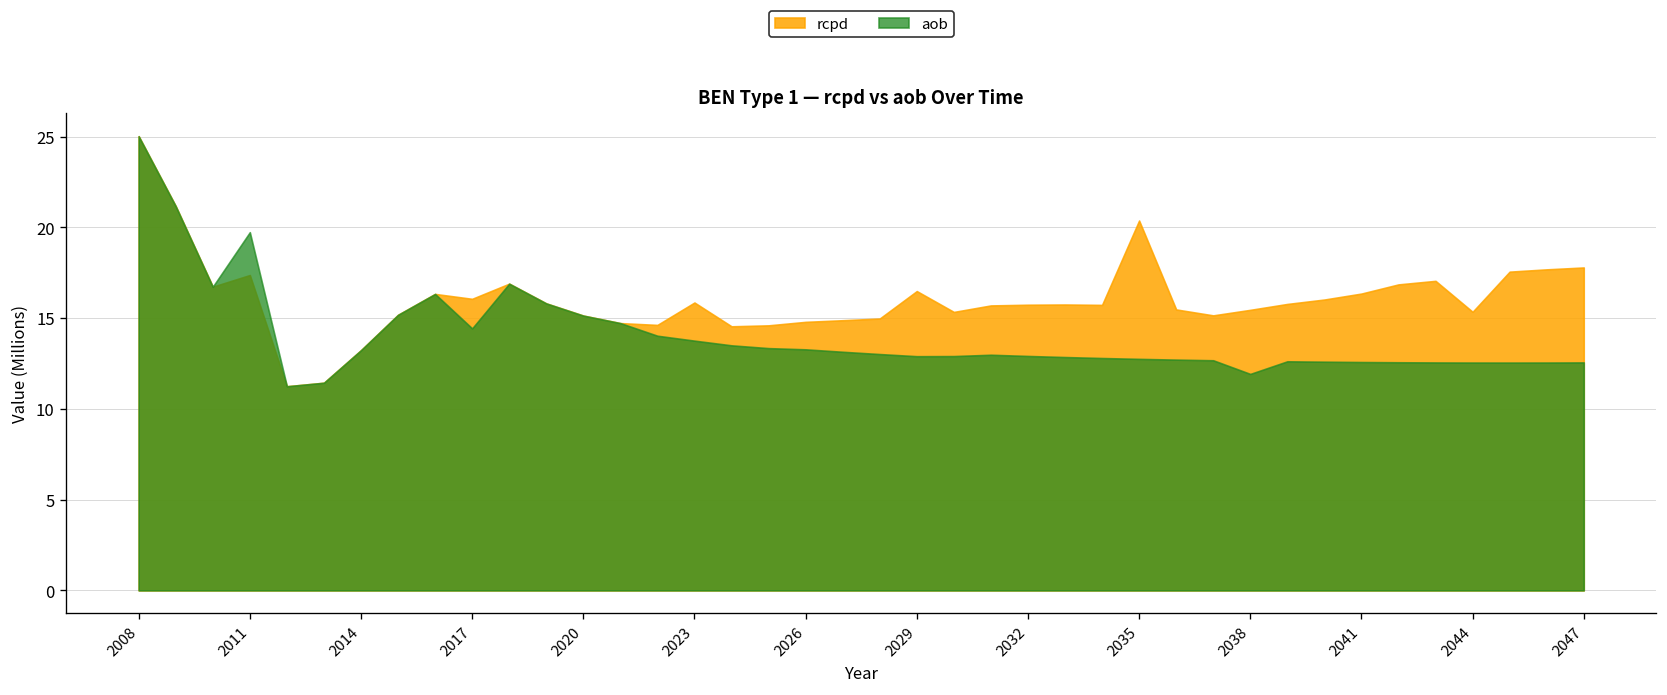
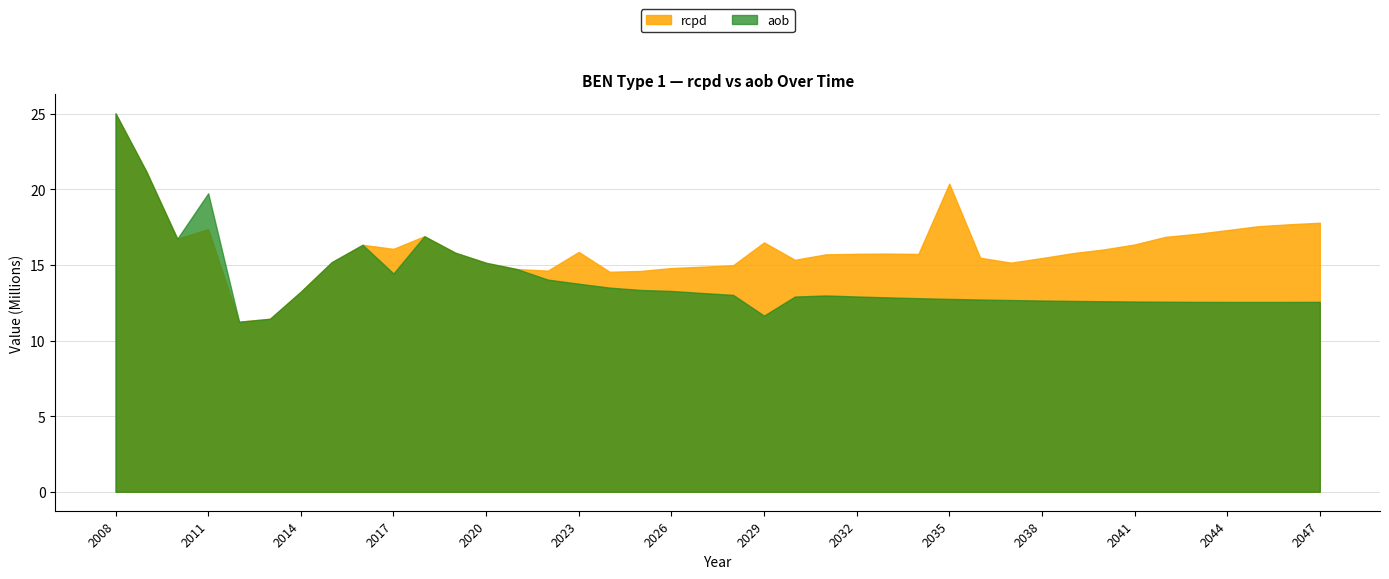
  {
    "rcpd": {
      "2011": 17.4,
      "2017": 16.1,
      "2023": 15.9,
      "2026": 14.8,
      "2029": 16.5,
      "2032": 15.7,
      "2035": 20.4,
      "2038": 15.5,
      "2041": 16.3,
-     "2044": 15.3,
+     "2044": 17.3,
      "2047": 17.8
    },
    "aob": {
      "2011": 19.7,
      "2017": 14.4,
      "2023": 13.8,
      "2026": 13.3,
-     "2029": 12.9,
+     "2029": 11.6,
      "2032": 12.9,
      "2035": 12.8,
-     "2038": 11.9,
+     "2038": 12.6,
      "2041": 12.6,
      "2044": 12.5,
      "2047": 12.6
    }
  }
